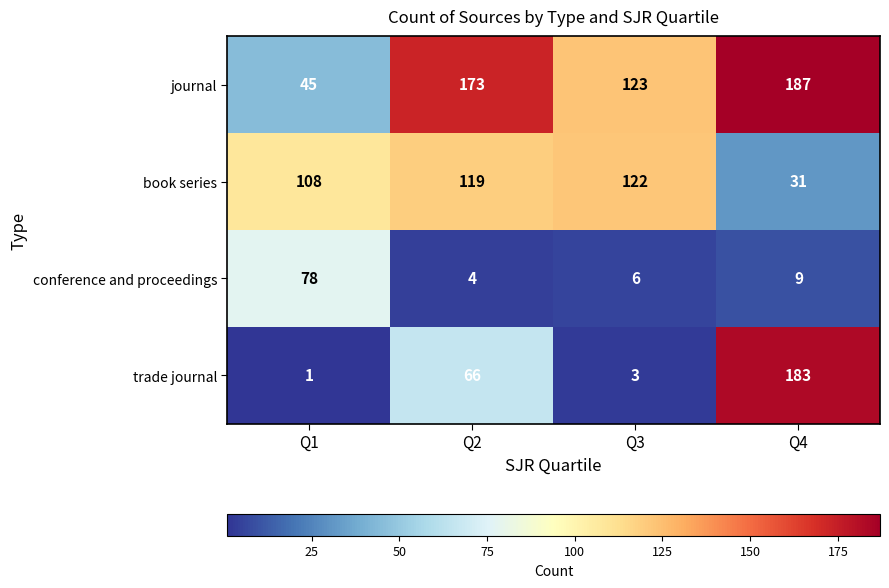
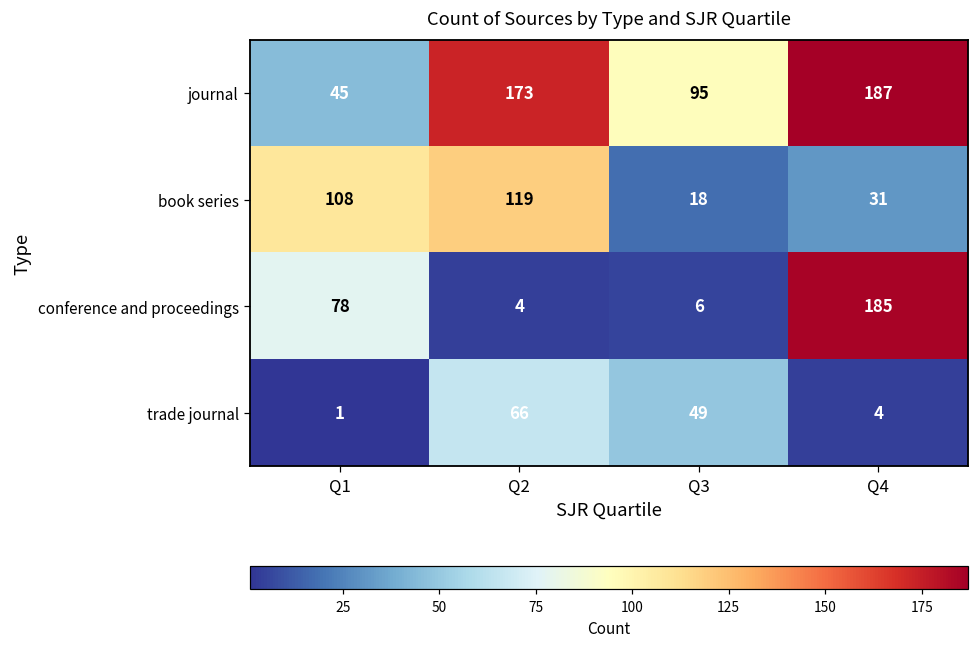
  {
    "journal": {
      "Q1": 45,
      "Q2": 173,
-     "Q3": 123,
+     "Q3": 95,
      "Q4": 187
    },
    "book series": {
      "Q1": 108,
      "Q2": 119,
-     "Q3": 122,
+     "Q3": 18,
      "Q4": 31
    },
    "conference and proceedings": {
      "Q1": 78,
      "Q2": 4,
      "Q3": 6,
-     "Q4": 9
+     "Q4": 185
    },
    "trade journal": {
      "Q1": 1,
      "Q2": 66,
-     "Q3": 3,
-     "Q4": 183
+     "Q3": 49,
+     "Q4": 4
    }
  }
